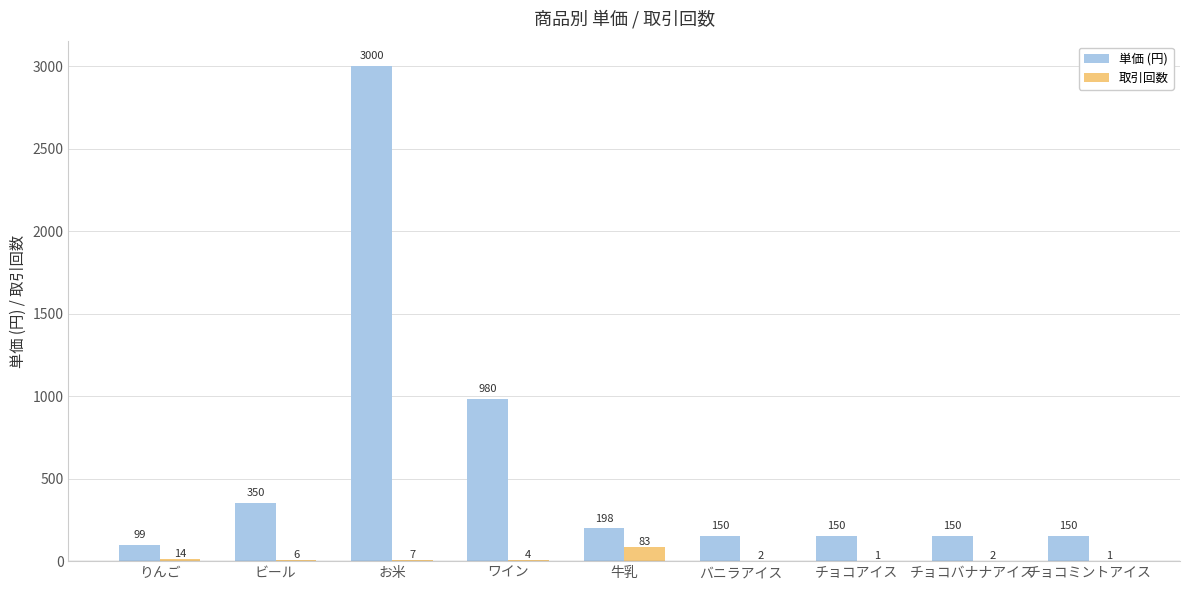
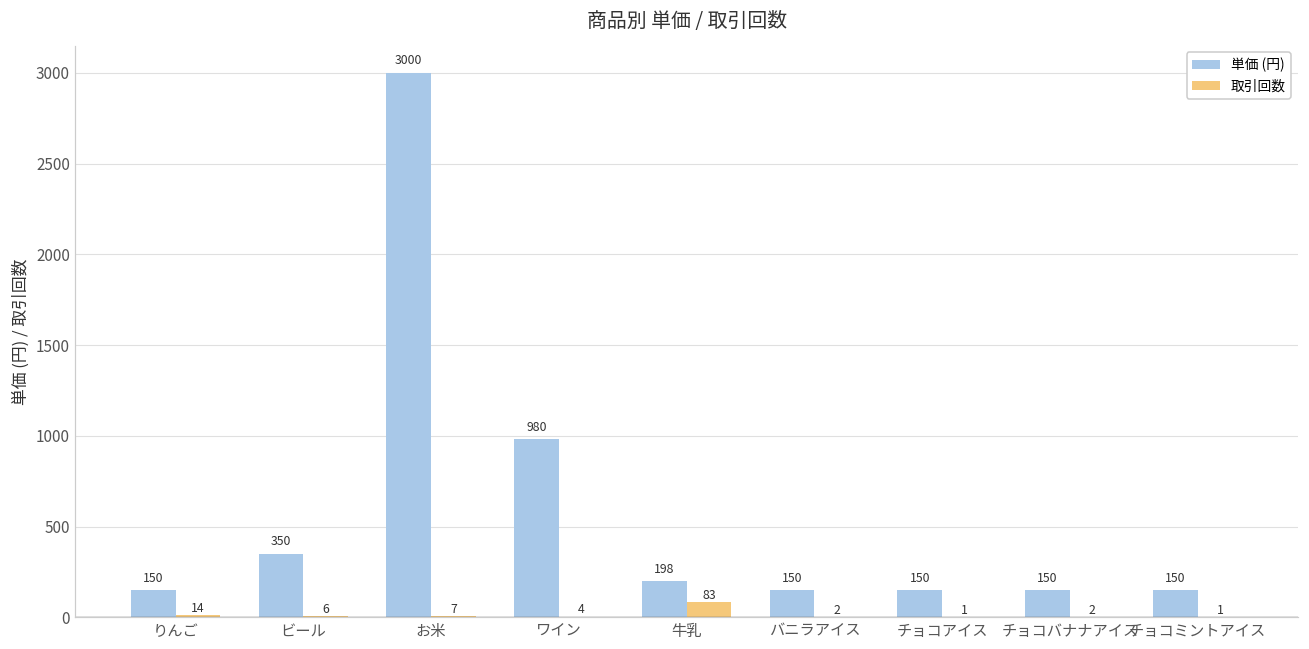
  {
    "単価 (円)": {
-     "りんご": 99,
+     "りんご": 150,
      "ビール": 350,
      "お米": 3000,
      "ワイン": 980,
      "牛乳": 198,
      "バニラアイス": 150,
      "チョコアイス": 150,
      "チョコバナナアイス": 150,
      "チョコミントアイス": 150
    },
    "取引回数": {
      "りんご": 14,
      "ビール": 6,
      "お米": 7,
      "ワイン": 4,
      "牛乳": 83,
      "バニラアイス": 2,
      "チョコアイス": 1,
      "チョコバナナアイス": 2,
      "チョコミントアイス": 1
    }
  }
